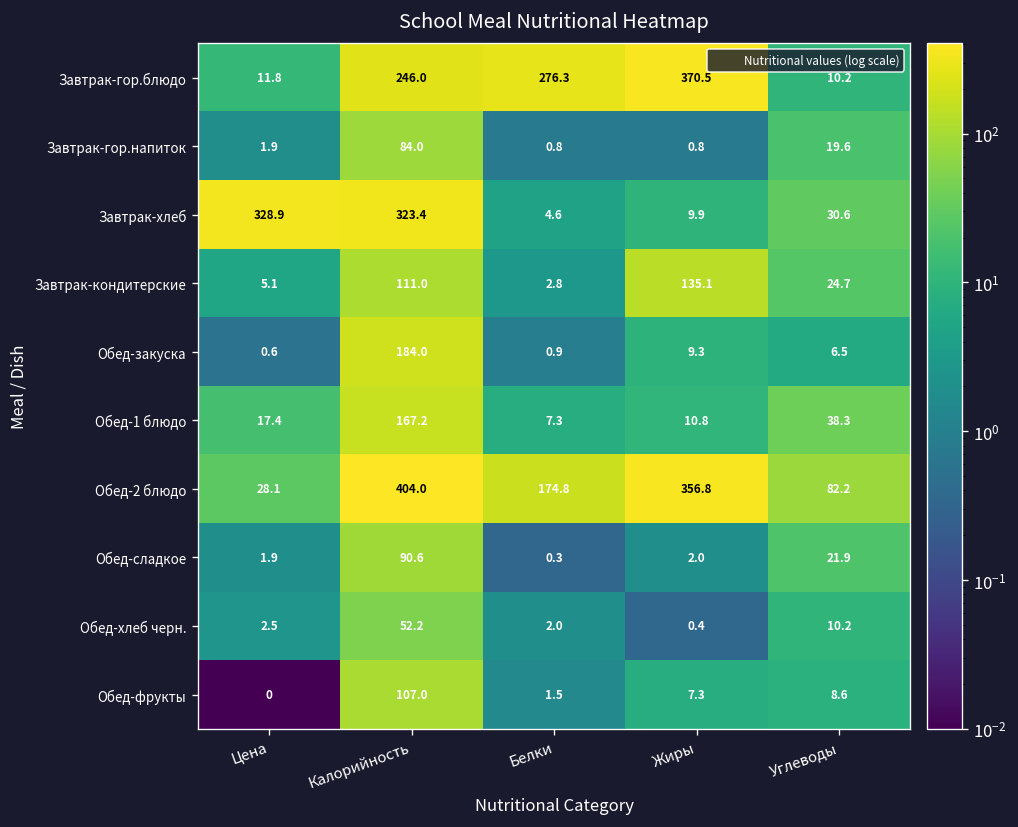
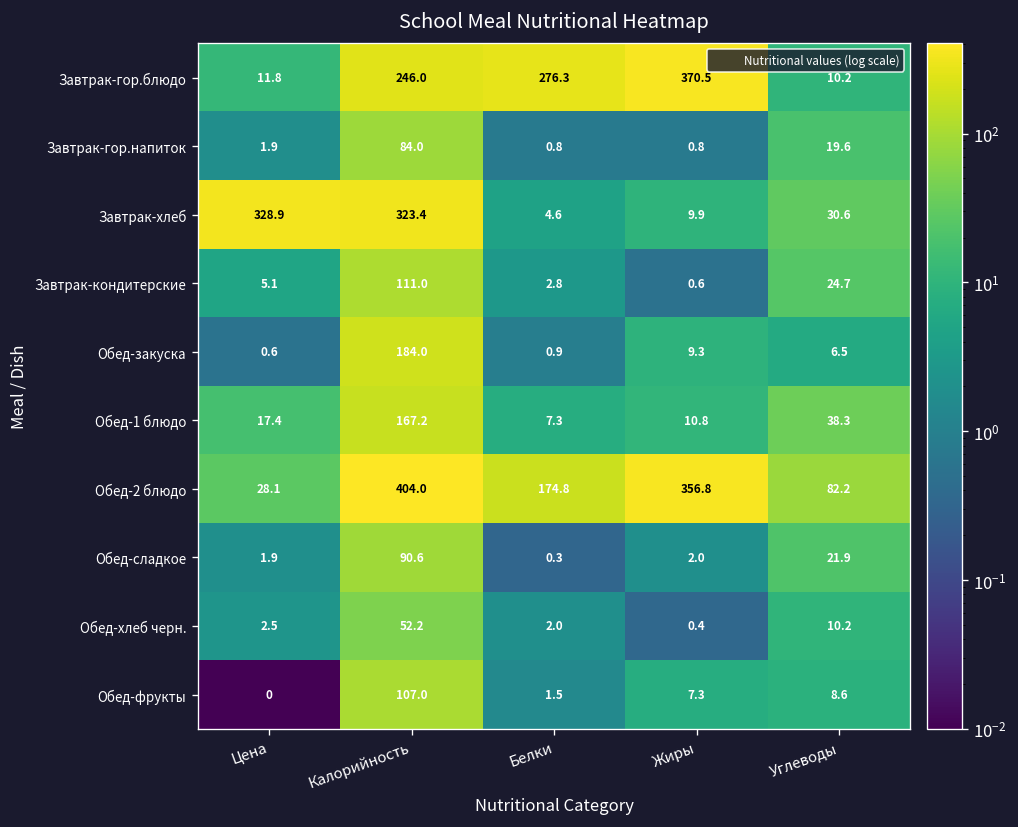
  {
    "Завтрак-гор.блюдо": {
      "Цена": 11.8,
      "Калорийность": 246.0,
      "Белки": 276.3,
      "Жиры": 370.5,
      "Углеводы": 10.2
    },
    "Завтрак-гор.напиток": {
      "Цена": 1.9,
      "Калорийность": 84.0,
      "Белки": 0.8,
      "Жиры": 0.8,
      "Углеводы": 19.6
    },
    "Завтрак-хлеб": {
      "Цена": 328.9,
      "Калорийность": 323.4,
      "Белки": 4.6,
      "Жиры": 9.9,
      "Углеводы": 30.6
    },
    "Завтрак-кондитерские": {
      "Цена": 5.1,
      "Калорийность": 111.0,
      "Белки": 2.8,
-     "Жиры": 135.1,
+     "Жиры": 0.6,
      "Углеводы": 24.7
    },
    "Обед-закуска": {
      "Цена": 0.6,
      "Калорийность": 184.0,
      "Белки": 0.9,
      "Жиры": 9.3,
      "Углеводы": 6.5
    },
    "Обед-1 блюдо": {
      "Цена": 17.4,
      "Калорийность": 167.2,
      "Белки": 7.3,
      "Жиры": 10.8,
      "Углеводы": 38.3
    },
    "Обед-2 блюдо": {
      "Цена": 28.1,
      "Калорийность": 404.0,
      "Белки": 174.8,
      "Жиры": 356.8,
      "Углеводы": 82.2
    },
    "Обед-сладкое": {
      "Цена": 1.9,
      "Калорийность": 90.6,
      "Белки": 0.3,
      "Жиры": 2.0,
      "Углеводы": 21.9
    },
    "Обед-хлеб черн.": {
      "Цена": 2.5,
      "Калорийность": 52.2,
      "Белки": 2.0,
      "Жиры": 0.4,
      "Углеводы": 10.2
    },
    "Обед-фрукты": {
      "Цена": 0,
      "Калорийность": 107.0,
      "Белки": 1.5,
      "Жиры": 7.3,
      "Углеводы": 8.6
    }
  }
